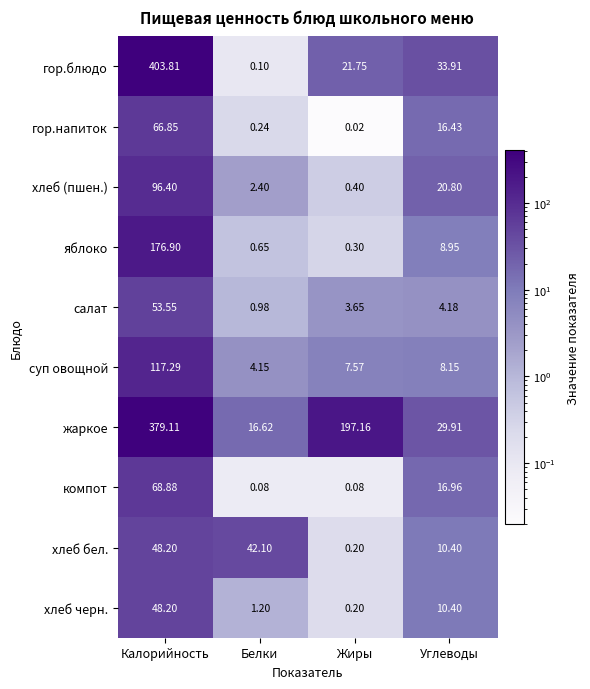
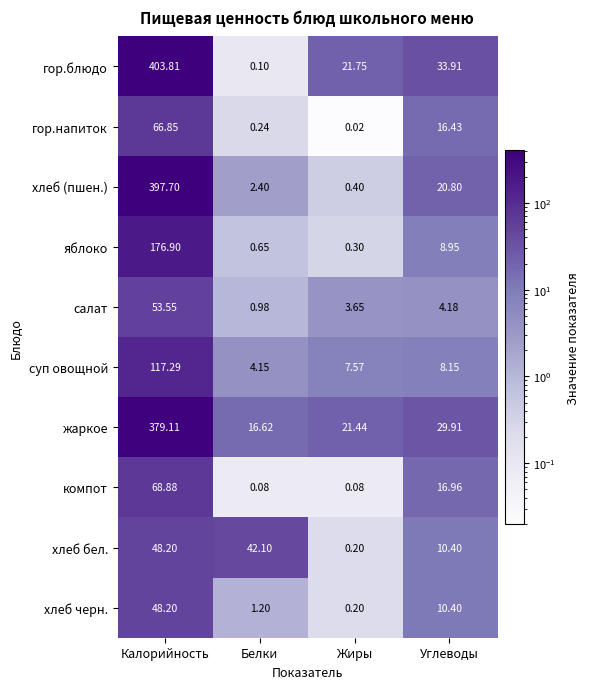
  {
    "гор.блюдо": {
      "Калорийность": 403.81,
      "Белки": 0.10,
      "Жиры": 21.75,
      "Углеводы": 33.91
    },
    "гор.напиток": {
      "Калорийность": 66.85,
      "Белки": 0.24,
      "Жиры": 0.02,
      "Углеводы": 16.43
    },
    "хлеб (пшен.)": {
-     "Калорийность": 96.40,
+     "Калорийность": 397.70,
      "Белки": 2.40,
      "Жиры": 0.40,
      "Углеводы": 20.80
    },
    "яблоко": {
      "Калорийность": 176.90,
      "Белки": 0.65,
      "Жиры": 0.30,
      "Углеводы": 8.95
    },
    "салат": {
      "Калорийность": 53.55,
      "Белки": 0.98,
      "Жиры": 3.65,
      "Углеводы": 4.18
    },
    "суп овощной": {
      "Калорийность": 117.29,
      "Белки": 4.15,
      "Жиры": 7.57,
      "Углеводы": 8.15
    },
    "жаркое": {
      "Калорийность": 379.11,
      "Белки": 16.62,
-     "Жиры": 197.16,
+     "Жиры": 21.44,
      "Углеводы": 29.91
    },
    "компот": {
      "Калорийность": 68.88,
      "Белки": 0.08,
      "Жиры": 0.08,
      "Углеводы": 16.96
    },
    "хлеб бел.": {
      "Калорийность": 48.20,
      "Белки": 42.10,
      "Жиры": 0.20,
      "Углеводы": 10.40
    },
    "хлеб черн.": {
      "Калорийность": 48.20,
      "Белки": 1.20,
      "Жиры": 0.20,
      "Углеводы": 10.40
    }
  }
